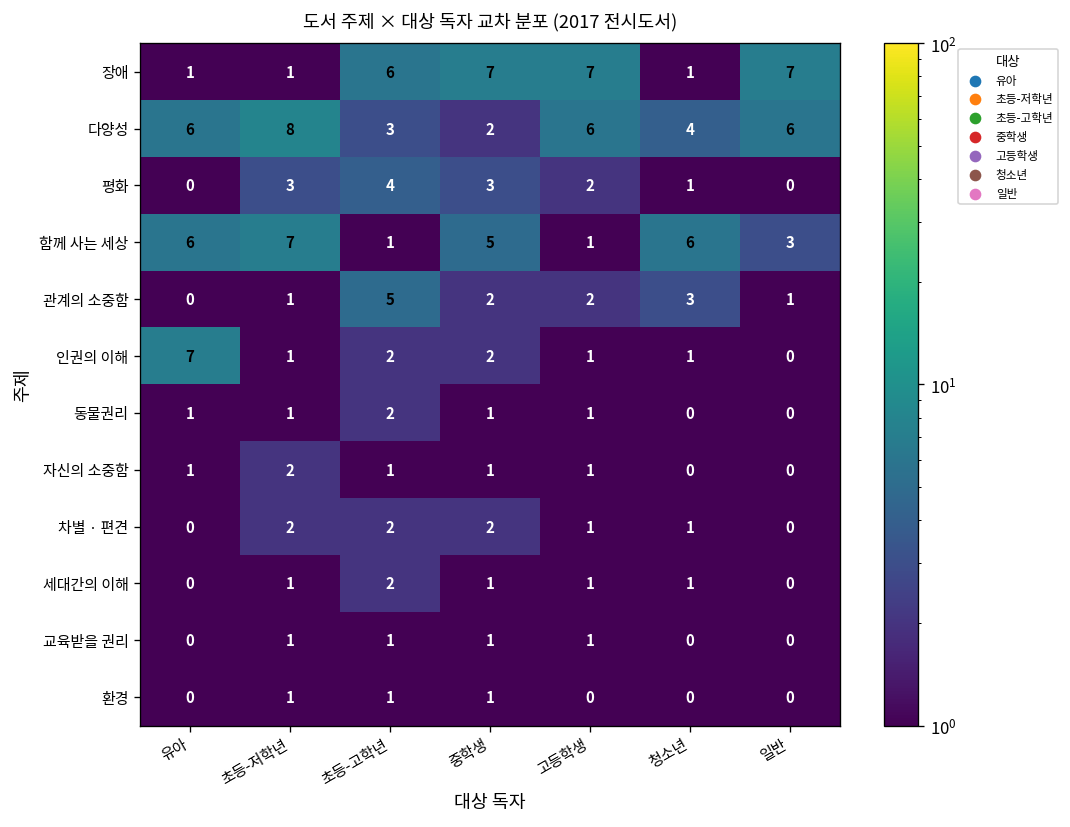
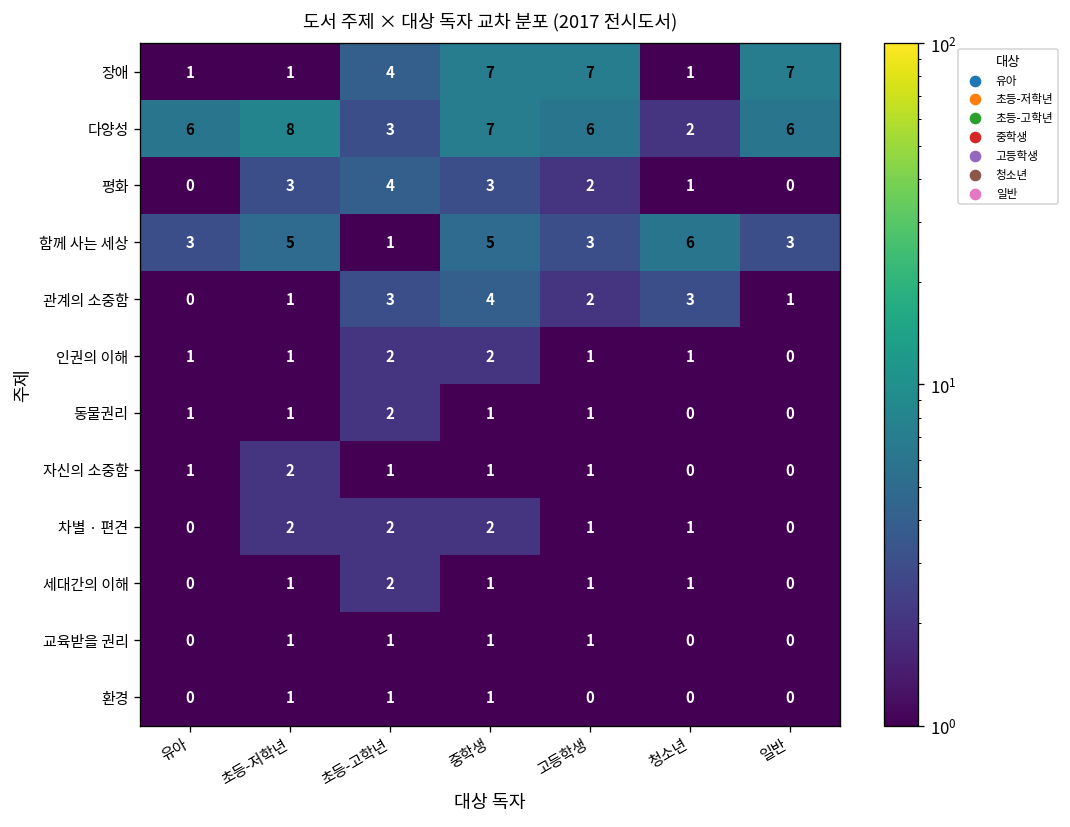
  {
    "장애": {
      "유아": 1,
      "초등-저학년": 1,
-     "초등-고학년": 6,
+     "초등-고학년": 4,
      "중학생": 7,
      "고등학생": 7,
      "청소년": 1,
      "일반": 7
    },
    "다양성": {
      "유아": 6,
      "초등-저학년": 8,
      "초등-고학년": 3,
-     "중학생": 2,
+     "중학생": 7,
      "고등학생": 6,
-     "청소년": 4,
+     "청소년": 2,
      "일반": 6
    },
    "평화": {
      "유아": 0,
      "초등-저학년": 3,
      "초등-고학년": 4,
      "중학생": 3,
      "고등학생": 2,
      "청소년": 1,
      "일반": 0
    },
    "함께 사는 세상": {
-     "유아": 6,
-     "초등-저학년": 7,
+     "유아": 3,
+     "초등-저학년": 5,
      "초등-고학년": 1,
      "중학생": 5,
-     "고등학생": 1,
+     "고등학생": 3,
      "청소년": 6,
      "일반": 3
    },
    "관계의 소중함": {
      "유아": 0,
      "초등-저학년": 1,
-     "초등-고학년": 5,
-     "중학생": 2,
+     "초등-고학년": 3,
+     "중학생": 4,
      "고등학생": 2,
      "청소년": 3,
      "일반": 1
    },
    "인권의 이해": {
-     "유아": 7,
+     "유아": 1,
      "초등-저학년": 1,
      "초등-고학년": 2,
      "중학생": 2,
      "고등학생": 1,
      "청소년": 1,
      "일반": 0
    },
    "동물권리": {
      "유아": 1,
      "초등-저학년": 1,
      "초등-고학년": 2,
      "중학생": 1,
      "고등학생": 1,
      "청소년": 0,
      "일반": 0
    },
    "자신의 소중함": {
      "유아": 1,
      "초등-저학년": 2,
      "초등-고학년": 1,
      "중학생": 1,
      "고등학생": 1,
      "청소년": 0,
      "일반": 0
    },
    "차별 · 편견": {
      "유아": 0,
      "초등-저학년": 2,
      "초등-고학년": 2,
      "중학생": 2,
      "고등학생": 1,
      "청소년": 1,
      "일반": 0
    },
    "세대간의 이해": {
      "유아": 0,
      "초등-저학년": 1,
      "초등-고학년": 2,
      "중학생": 1,
      "고등학생": 1,
      "청소년": 1,
      "일반": 0
    },
    "교육받을 권리": {
      "유아": 0,
      "초등-저학년": 1,
      "초등-고학년": 1,
      "중학생": 1,
      "고등학생": 1,
      "청소년": 0,
      "일반": 0
    },
    "환경": {
      "유아": 0,
      "초등-저학년": 1,
      "초등-고학년": 1,
      "중학생": 1,
      "고등학생": 0,
      "청소년": 0,
      "일반": 0
    }
  }
